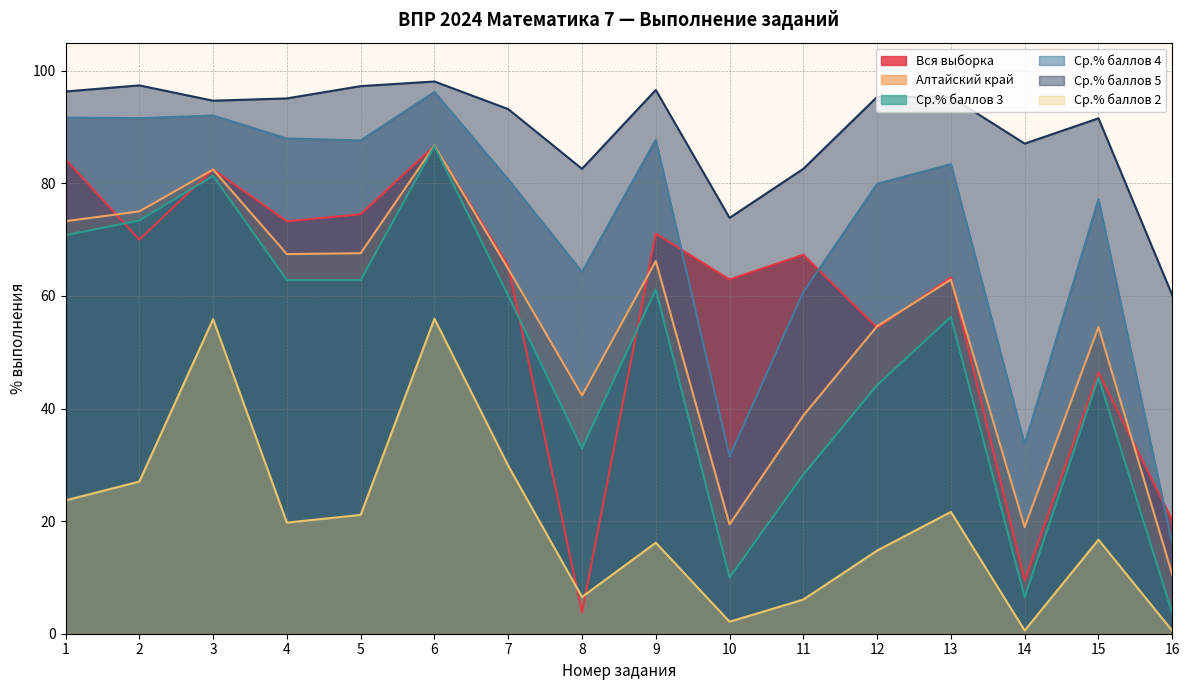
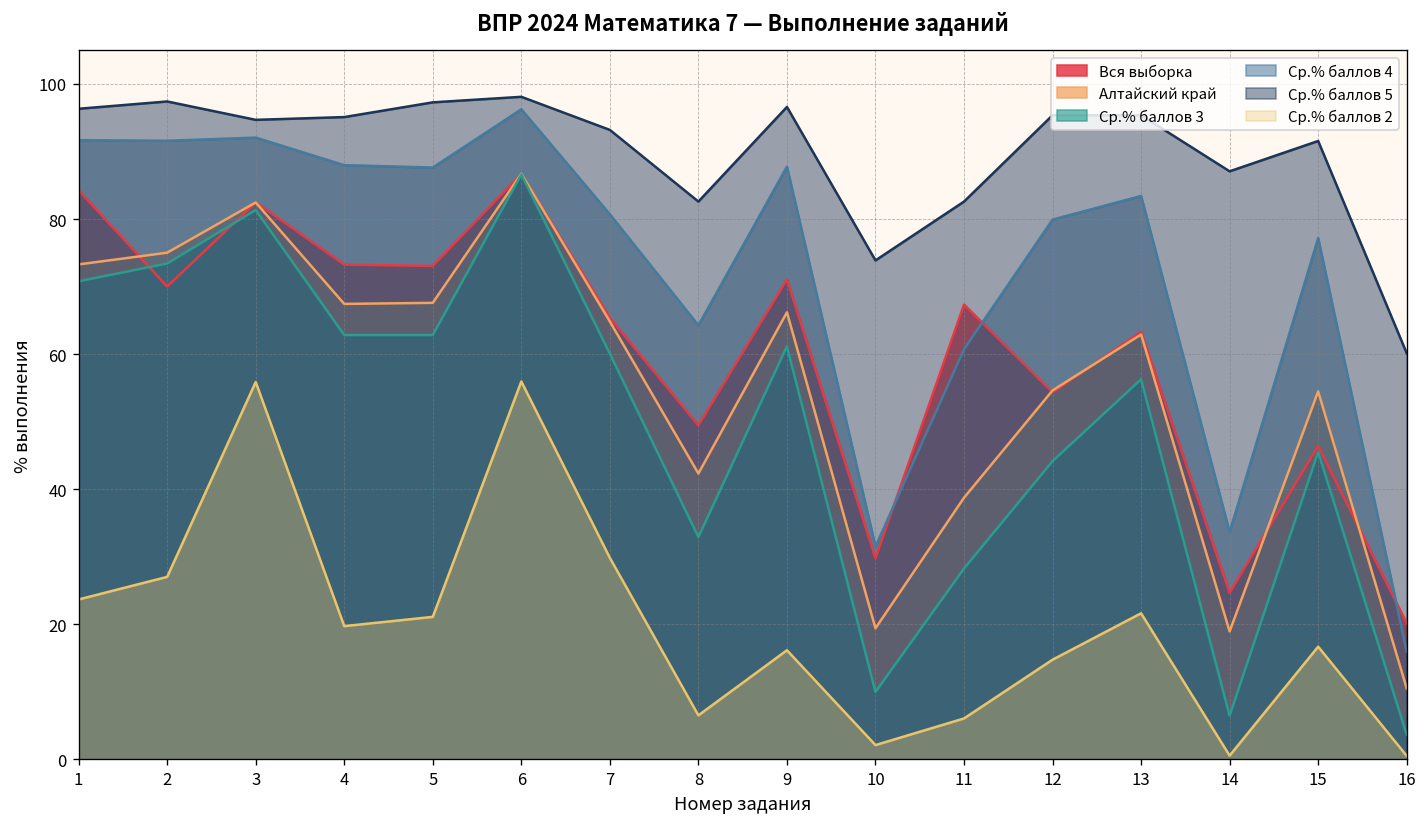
  {
    "Вся выборка": {
      "1": 84,
      "2": 70,
      "4": 73,
-     "5": 75,
+     "5": 73,
      "7": 65,
-     "8": 4,
+     "8": 49,
      "9": 71,
-     "10": 63,
+     "10": 30,
      "11": 67,
-     "14": 10,
+     "14": 25,
      "15": 46,
      "16": 20
    }
  }
